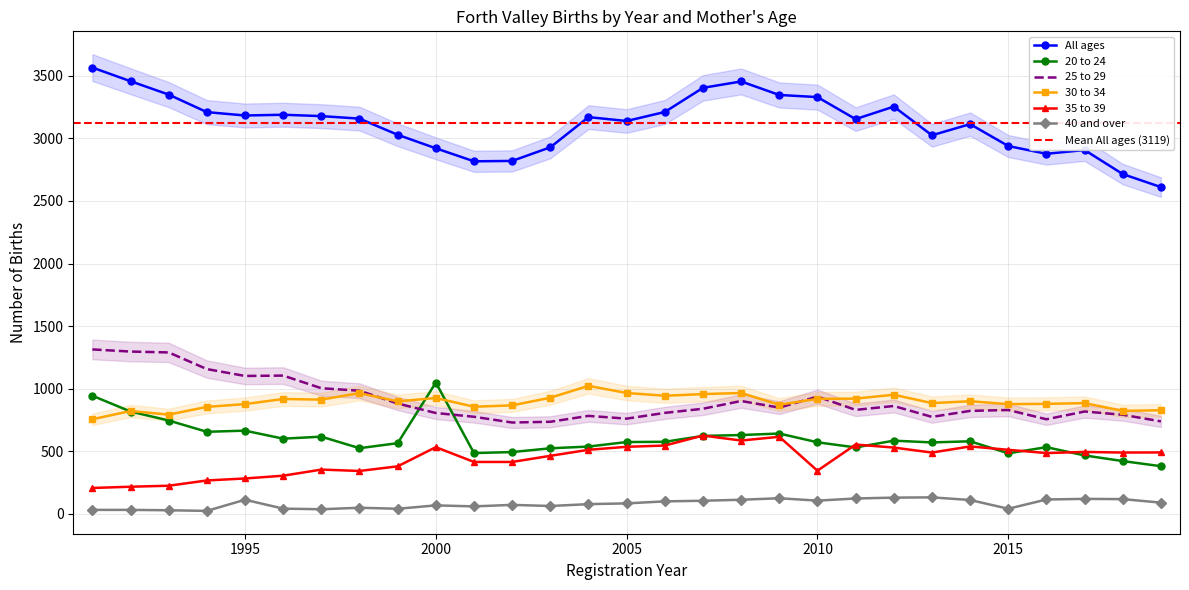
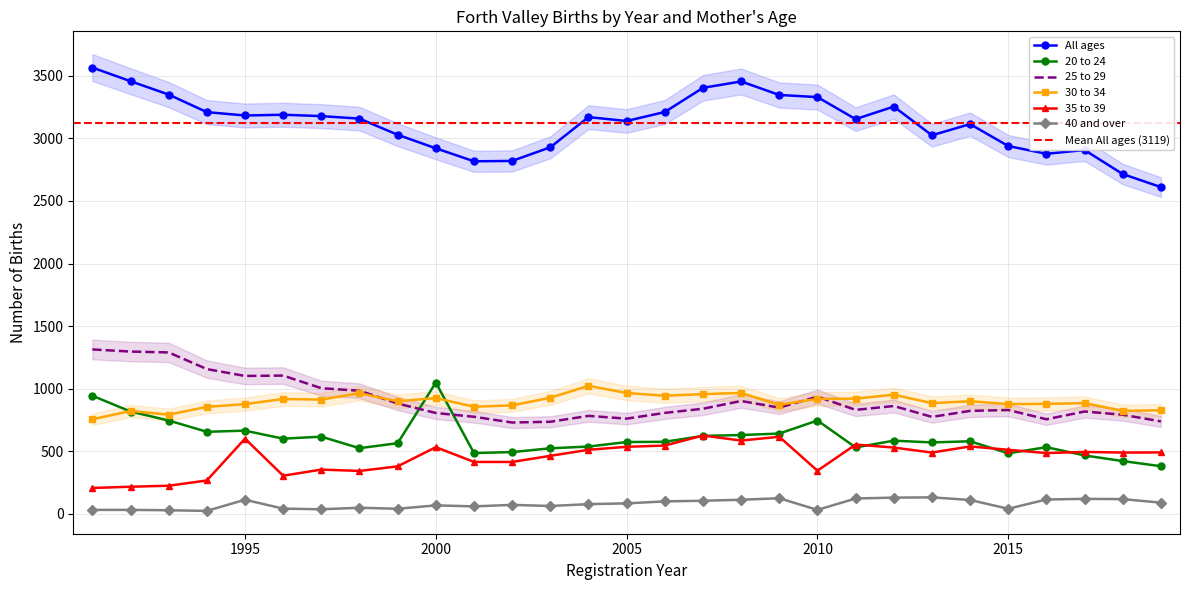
  {
    "20 to 24": {
      "1995": 670,
      "2000": 1050,
      "2005": 570,
-     "2010": 570,
+     "2010": 750,
      "2015": 480
    },
    "35 to 39": {
-     "1995": 280,
+     "1995": 600,
      "2000": 530,
      "2005": 540,
      "2010": 350,
      "2015": 510
    },
    "40 and over": {
      "1995": 110,
      "2000": 70,
      "2005": 80,
-     "2010": 110,
+     "2010": 30,
      "2015": 40
    }
  }
